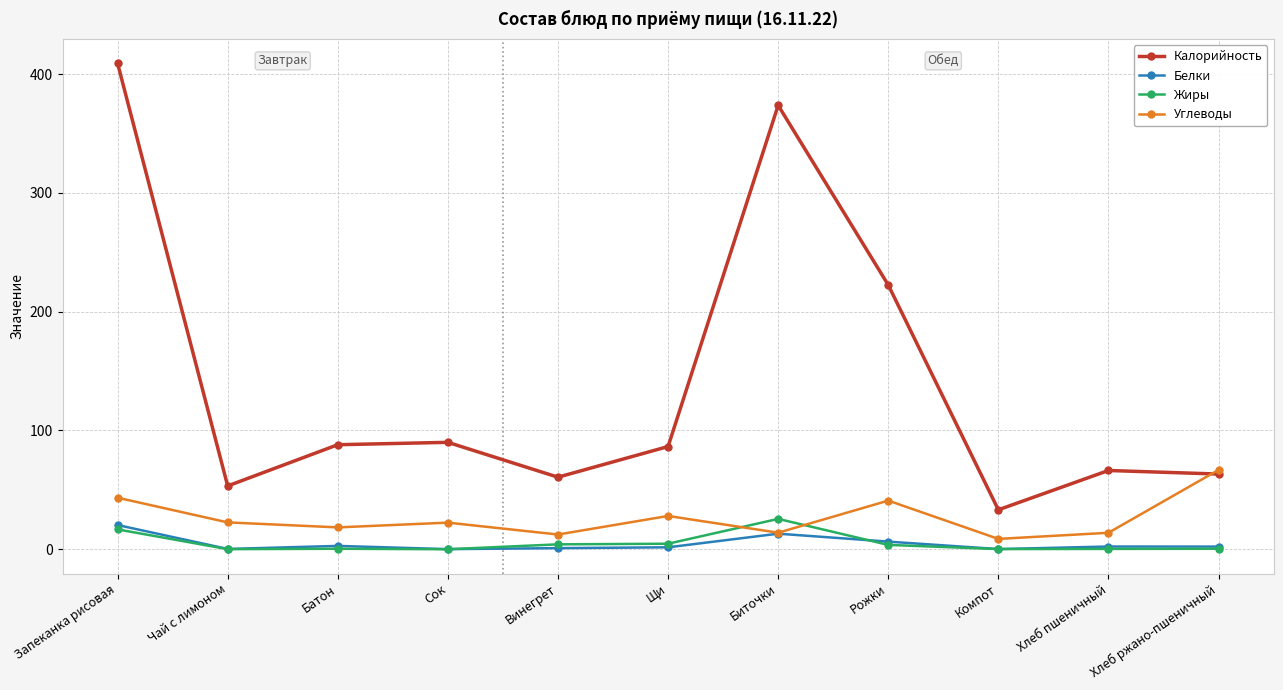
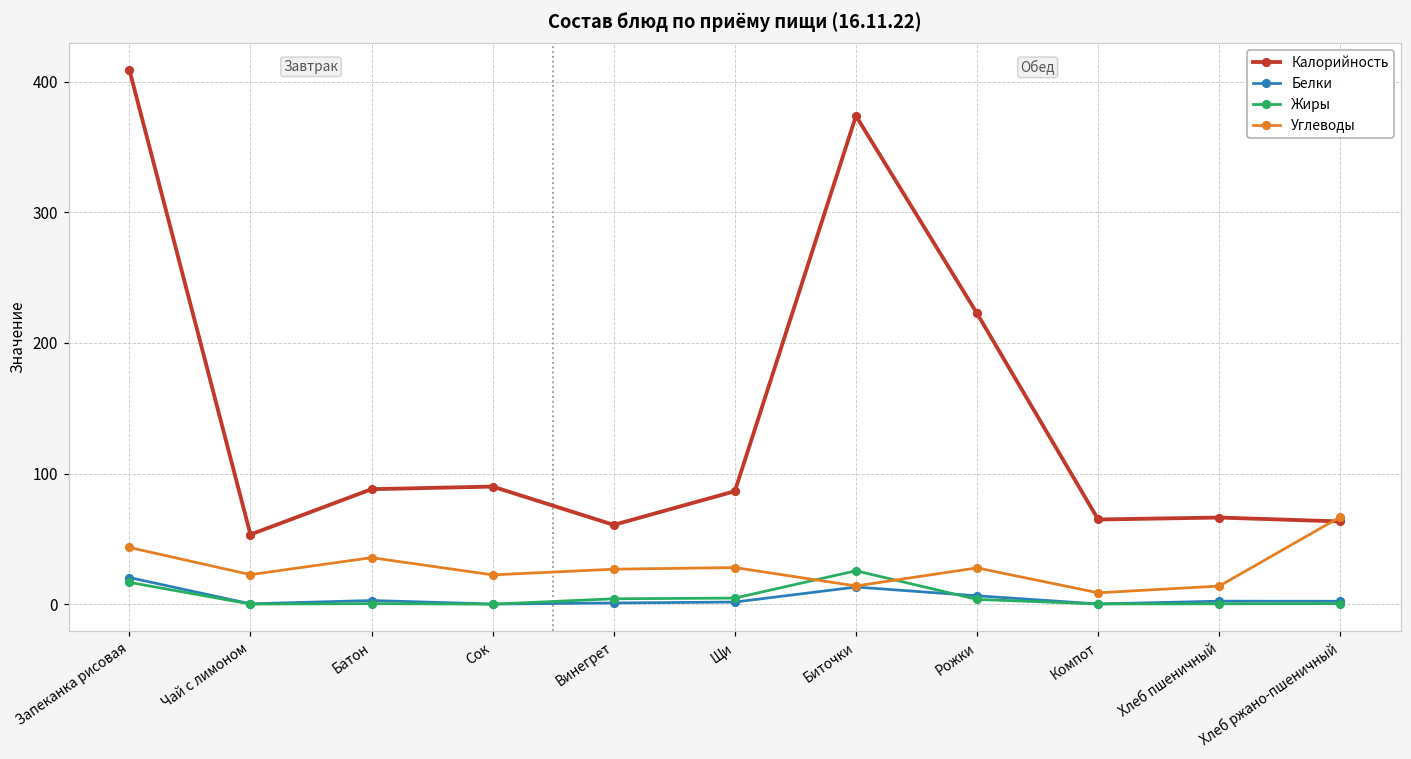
  {
    "Калорийность": {
      "Запеканка рисовая": 409,
      "Чай с лимоном": 53,
      "Батон": 88,
      "Сок": 90,
      "Винегрет": 61,
      "Щи": 86,
      "Биточки": 374,
      "Рожки": 222,
-     "Компот": 33,
+     "Компот": 65,
      "Хлеб пшеничный": 66,
      "Хлеб ржано-пшеничный": 63
    },
    "Белки": {
      "Запеканка рисовая": 20,
      "Батон": 3,
      "Винегрет": 1,
      "Щи": 2,
      "Рожки": 6
    },
    "Жиры": {
      "Запеканка рисовая": 17,
      "Батон": 0,
      "Винегрет": 4,
      "Щи": 5,
      "Биточки": 26,
      "Рожки": 4
    },
    "Углеводы": {
      "Запеканка рисовая": 43,
      "Чай с лимоном": 23,
-     "Батон": 18,
+     "Батон": 36,
      "Сок": 22,
-     "Винегрет": 12,
+     "Винегрет": 27,
      "Щи": 28,
-     "Рожки": 41,
+     "Рожки": 28,
      "Компот": 9,
      "Хлеб пшеничный": 14,
      "Хлеб ржано-пшеничный": 67
    }
  }
